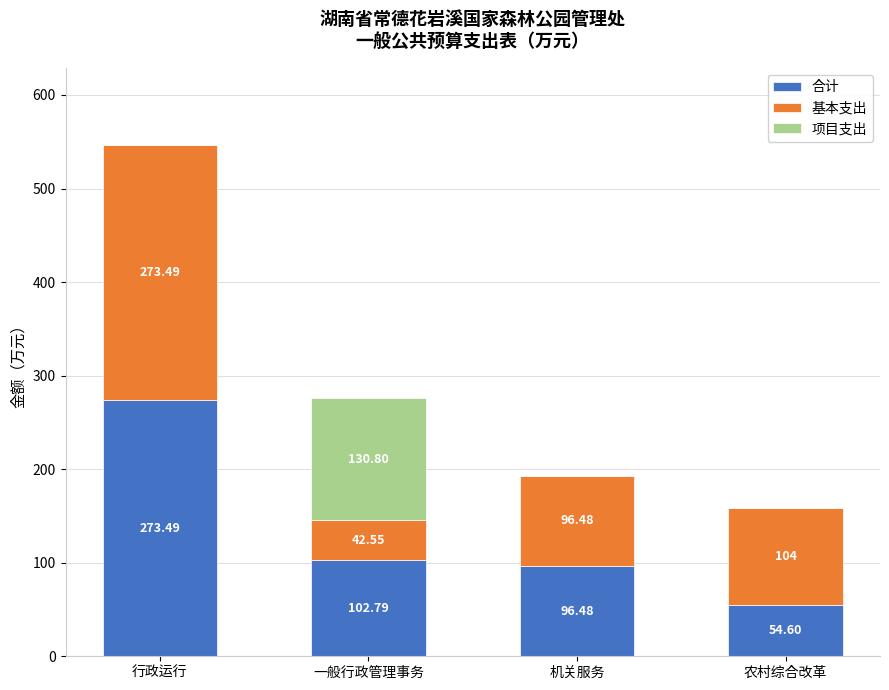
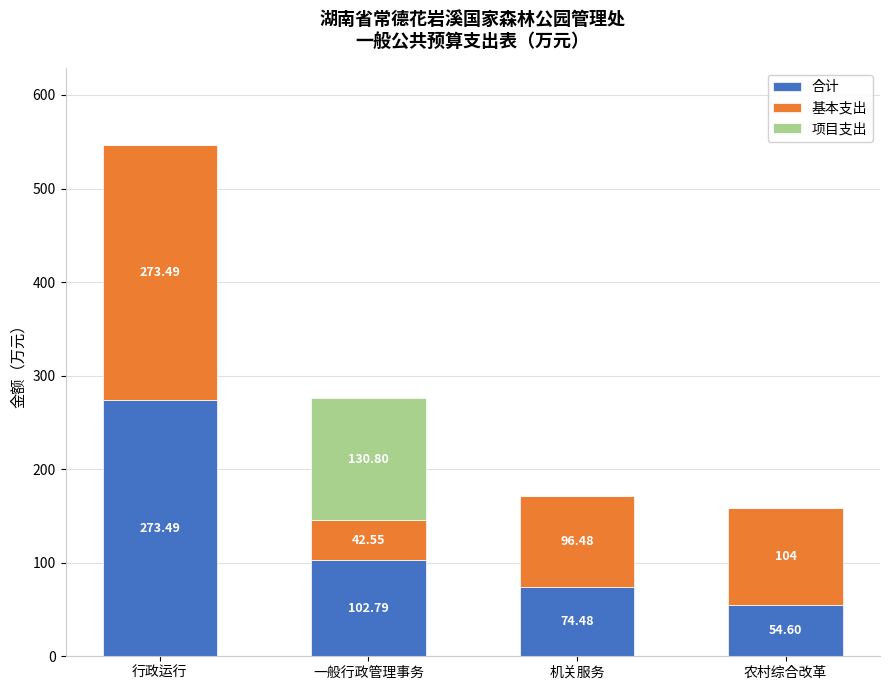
  {
    "合计": {
      "行政运行": 273.49,
      "一般行政管理事务": 102.79,
-     "机关服务": 96.48,
+     "机关服务": 74.48,
      "农村综合改革": 54.60
    },
    "基本支出": {
      "行政运行": 273.49,
      "一般行政管理事务": 42.55,
      "机关服务": 96.48,
      "农村综合改革": 104
    },
    "项目支出": {
      "一般行政管理事务": 130.80
    }
  }
